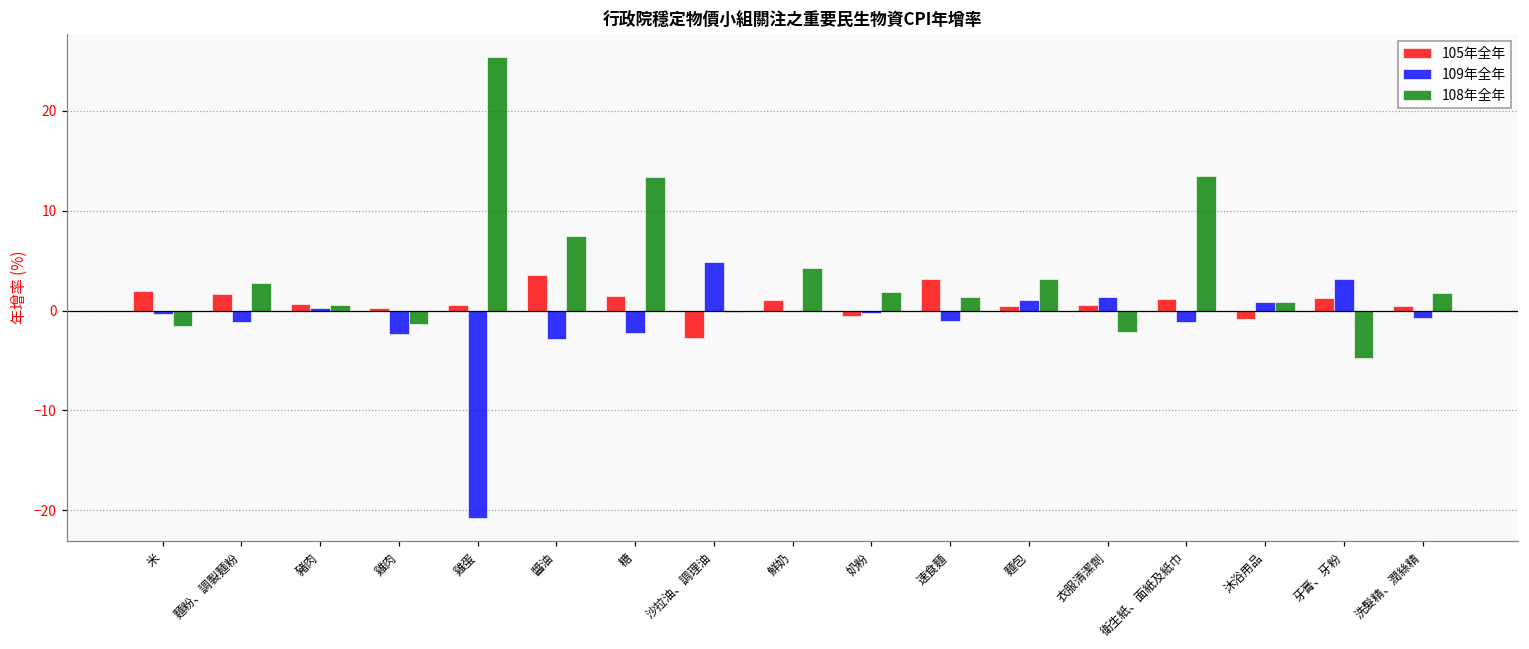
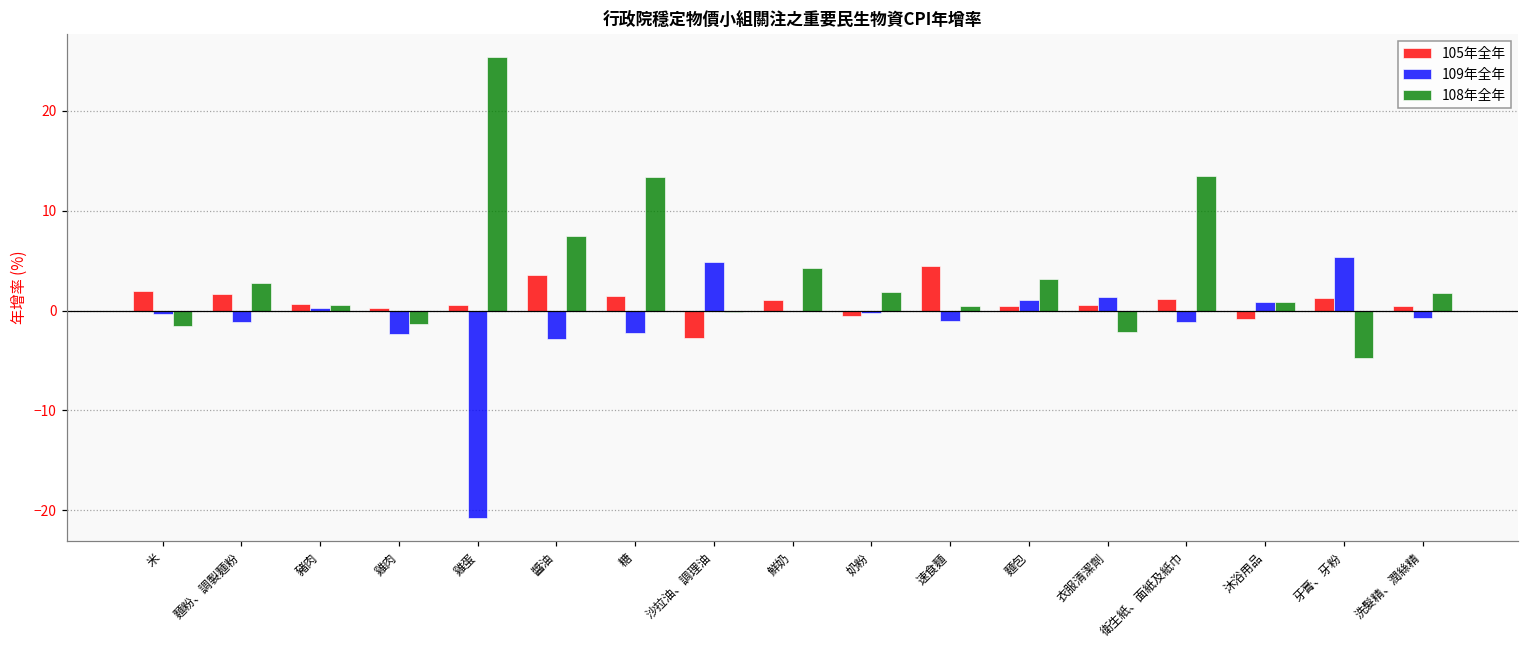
  {
    "105年全年": {
      "米": 2,
      "麵粉、調製麵粉": 2,
      "豬肉": 1,
      "雞蛋": 1,
      "醬油": 4,
      "糖": 1,
      "沙拉油、調理油": -3,
      "鮮奶": 1,
      "奶粉": 0,
-     "速食麵": 3,
+     "速食麵": 4,
      "麵包": 0,
      "衣服清潔劑": 1,
      "衛生紙、面紙及紙巾": 1,
      "沐浴用品": -1,
      "牙膏、牙粉": 1,
      "洗髮精、潤絲精": 1
    },
    "109年全年": {
      "米": 0,
      "麵粉、調製麵粉": -1,
      "雞肉": -2,
      "雞蛋": -21,
      "醬油": -3,
      "糖": -2,
      "沙拉油、調理油": 5,
      "速食麵": -1,
      "麵包": 1,
      "衣服清潔劑": 1,
      "衛生紙、面紙及紙巾": -1,
      "沐浴用品": 1,
-     "牙膏、牙粉": 3,
+     "牙膏、牙粉": 5,
      "洗髮精、潤絲精": -1
    },
    "108年全年": {
      "米": -2,
      "麵粉、調製麵粉": 3,
      "豬肉": 1,
      "雞肉": -1,
      "雞蛋": 25,
      "醬油": 7,
      "糖": 13,
      "鮮奶": 4,
      "奶粉": 2,
-     "速食麵": 1,
+     "速食麵": 0,
      "麵包": 3,
      "衣服清潔劑": -2,
      "衛生紙、面紙及紙巾": 13,
      "沐浴用品": 1,
      "牙膏、牙粉": -5,
      "洗髮精、潤絲精": 2
    }
  }
